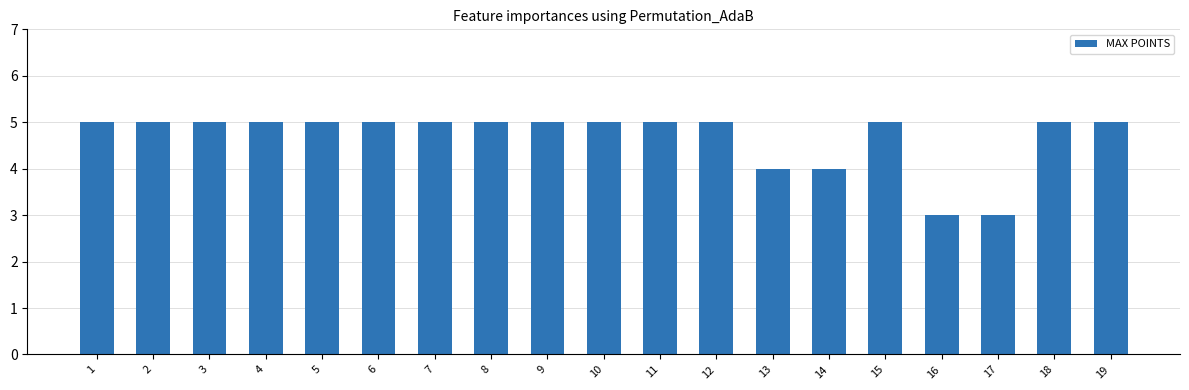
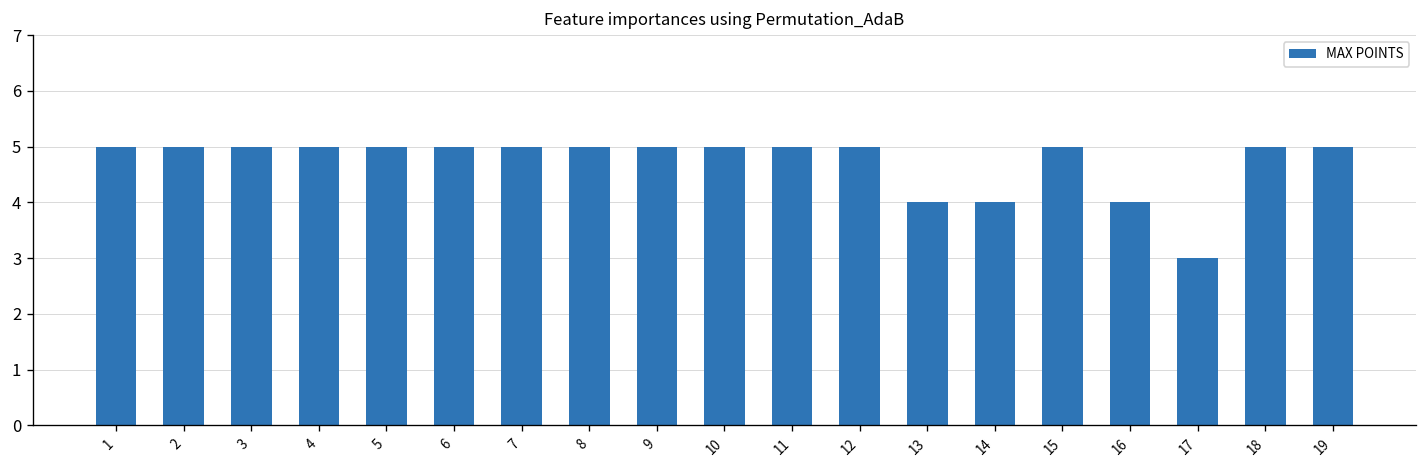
  {
    "1": 5,
    "2": 5,
    "3": 5,
    "4": 5,
    "5": 5,
    "6": 5,
    "7": 5,
    "8": 5,
    "9": 5,
    "10": 5,
    "11": 5,
    "12": 5,
    "13": 4,
    "14": 4,
    "15": 5,
-   "16": 3,
+   "16": 4,
    "17": 3,
    "18": 5,
    "19": 5
  }
